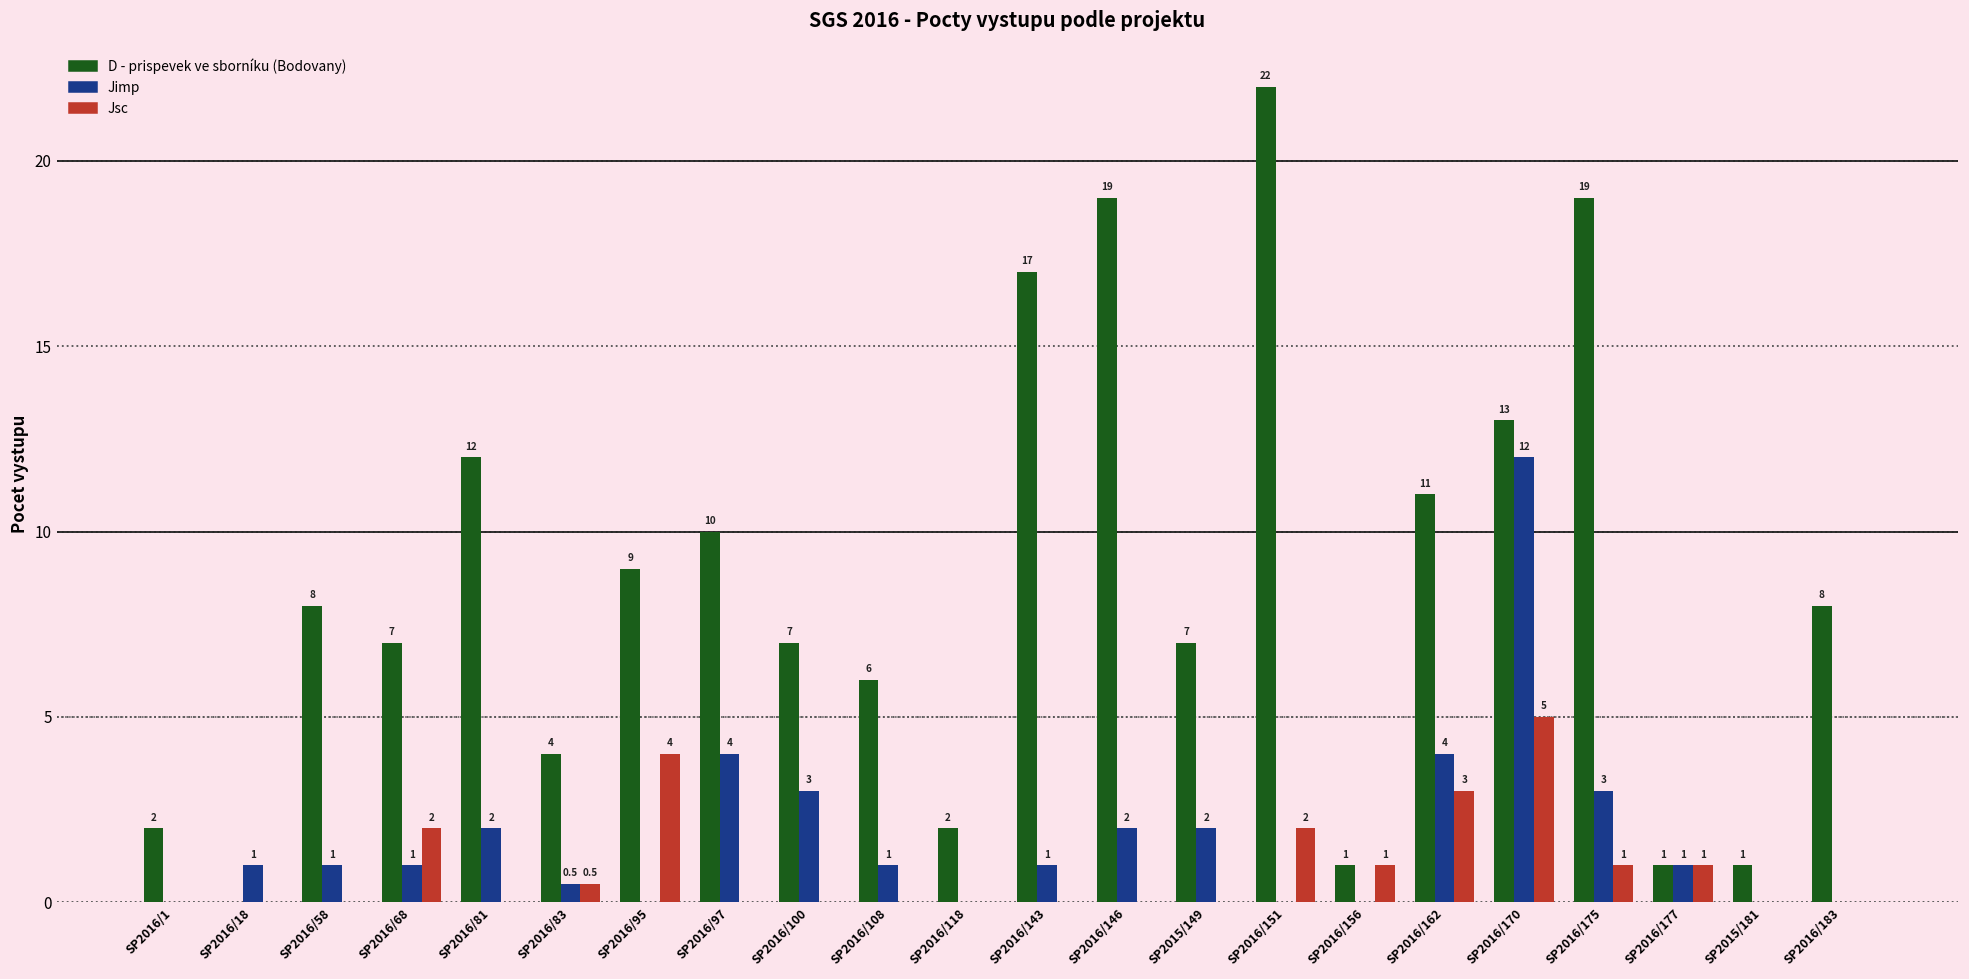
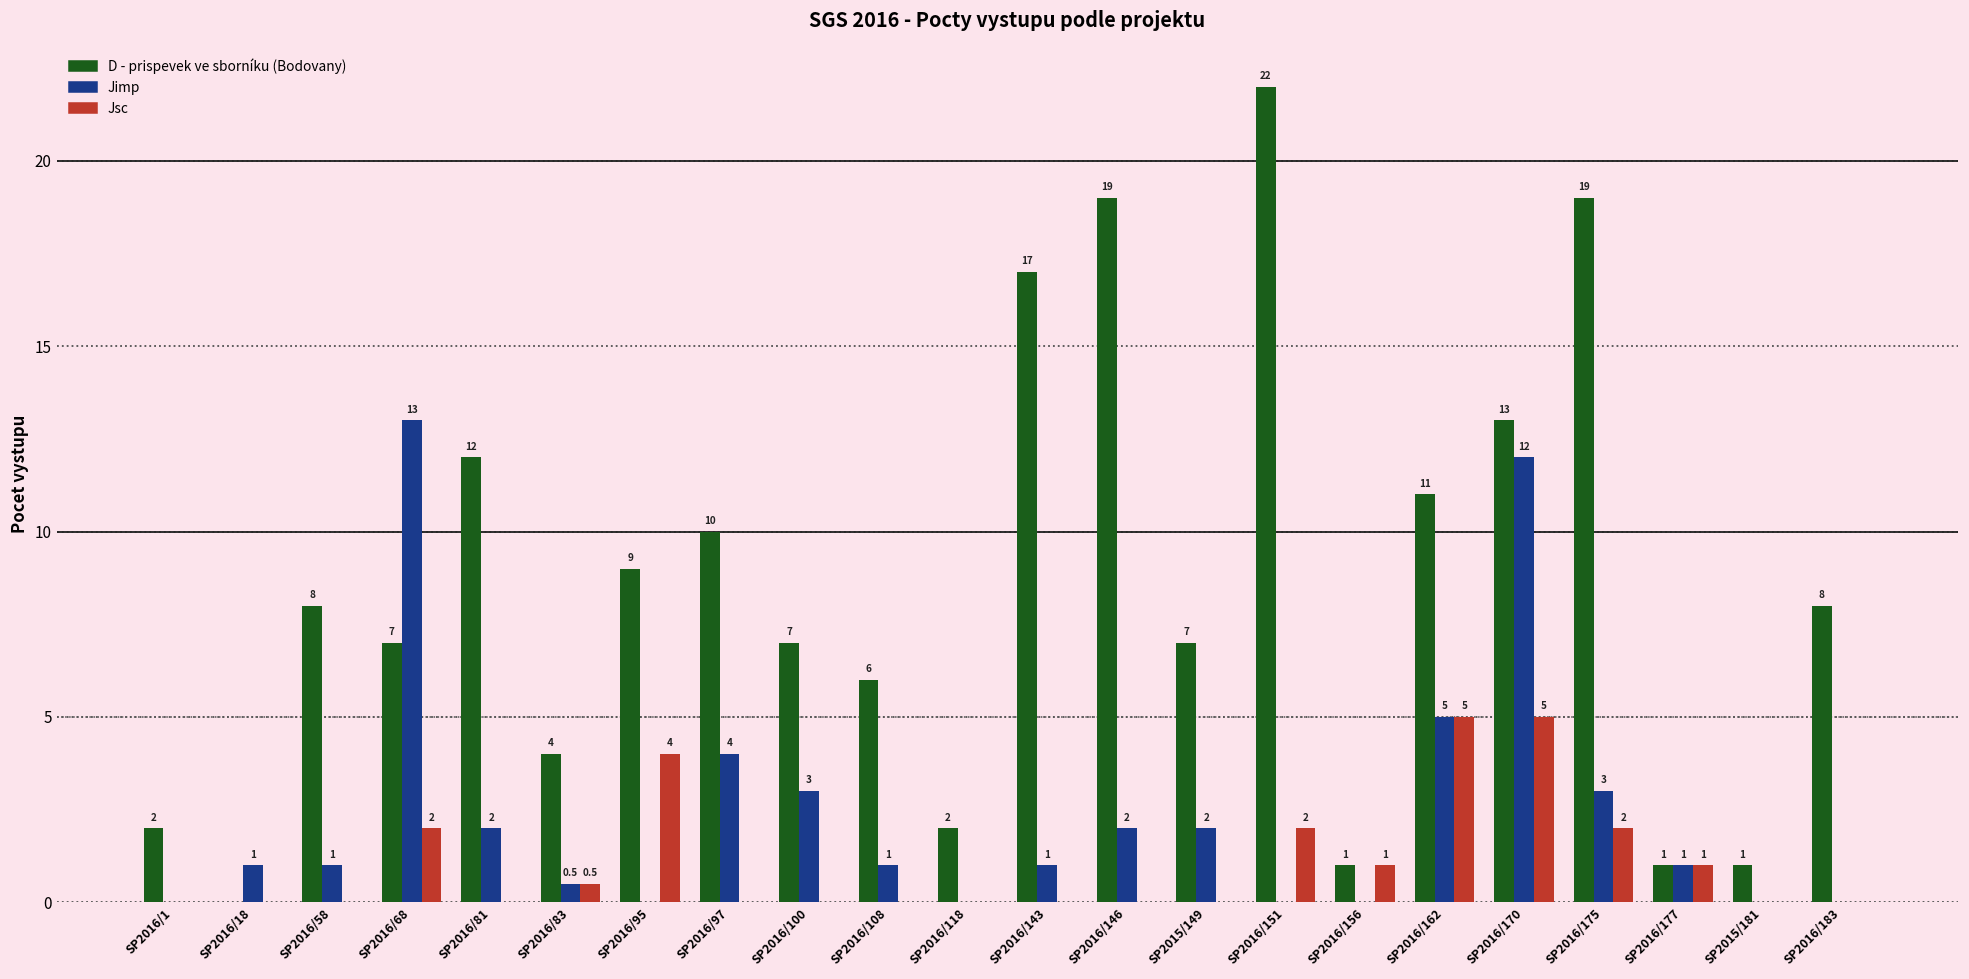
  {
    "D - prispevek ve sborníku (Bodovany)": {
      "SP2016/1": 2,
      "SP2016/58": 8,
      "SP2016/68": 7,
      "SP2016/81": 12,
      "SP2016/83": 4,
      "SP2016/95": 9,
      "SP2016/97": 10,
      "SP2016/100": 7,
      "SP2016/108": 6,
      "SP2016/118": 2,
      "SP2016/143": 17,
      "SP2016/146": 19,
      "SP2015/149": 7,
      "SP2016/151": 22,
      "SP2016/156": 1,
      "SP2016/162": 11,
      "SP2016/170": 13,
      "SP2016/175": 19,
      "SP2016/177": 1,
      "SP2015/181": 1,
      "SP2016/183": 8
    },
    "Jimp": {
      "SP2016/18": 1,
      "SP2016/58": 1,
-     "SP2016/68": 1,
+     "SP2016/68": 13,
      "SP2016/81": 2,
      "SP2016/83": 0.5,
      "SP2016/97": 4,
      "SP2016/100": 3,
      "SP2016/108": 1,
      "SP2016/143": 1,
      "SP2016/146": 2,
      "SP2015/149": 2,
-     "SP2016/162": 4,
+     "SP2016/162": 5,
      "SP2016/170": 12,
      "SP2016/175": 3,
      "SP2016/177": 1
    },
    "Jsc": {
      "SP2016/68": 2,
      "SP2016/83": 0.5,
      "SP2016/95": 4,
      "SP2016/151": 2,
      "SP2016/156": 1,
-     "SP2016/162": 3,
+     "SP2016/162": 5,
      "SP2016/170": 5,
-     "SP2016/175": 1,
+     "SP2016/175": 2,
      "SP2016/177": 1
    }
  }
